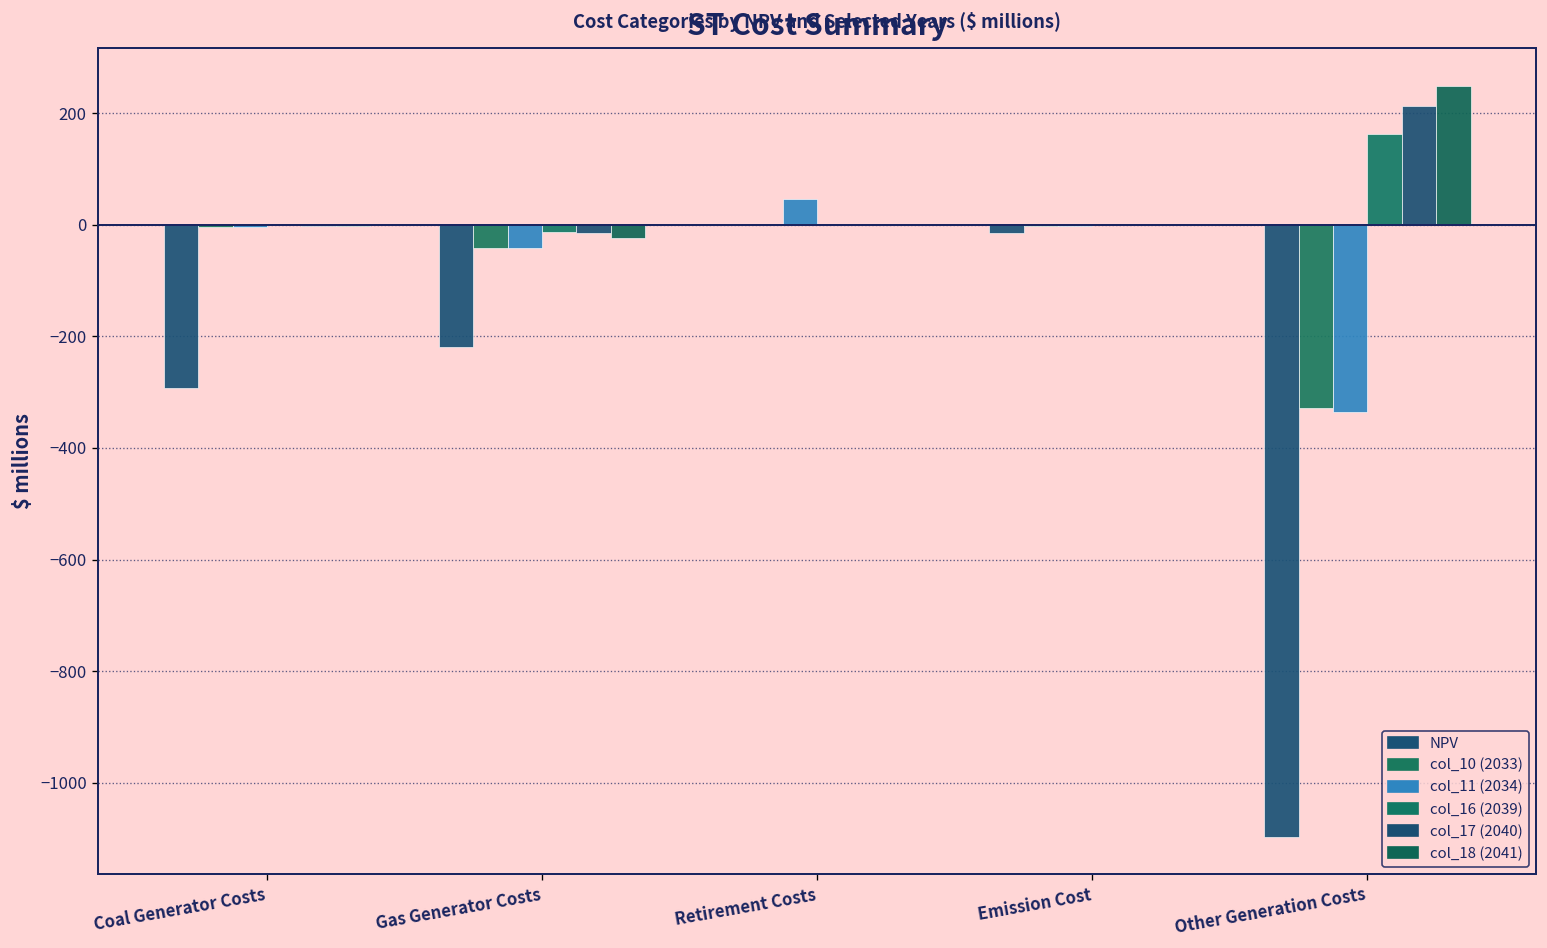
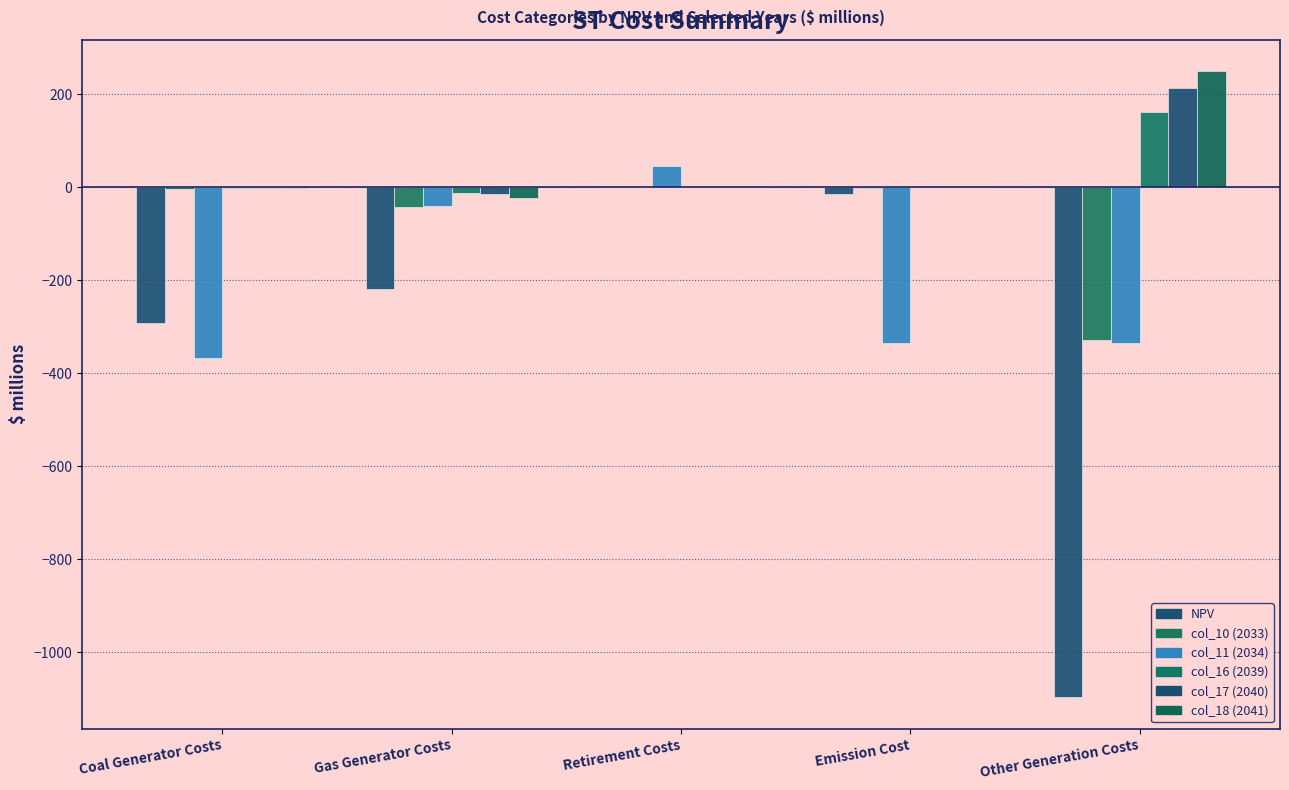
  {
    "col_11 (2034)": {
-     "Coal Generator Costs": 0,
+     "Coal Generator Costs": -370,
      "Gas Generator Costs": -40,
      "Retirement Costs": 50,
-     "Emission Cost": 0,
+     "Emission Cost": -340,
      "Other Generation Costs": -340
    }
  }
